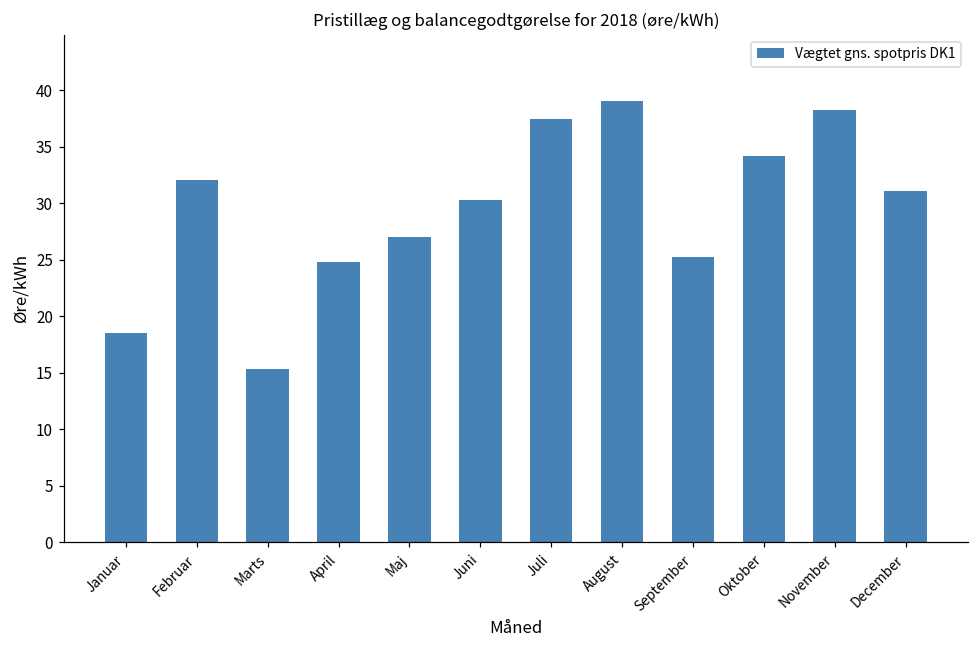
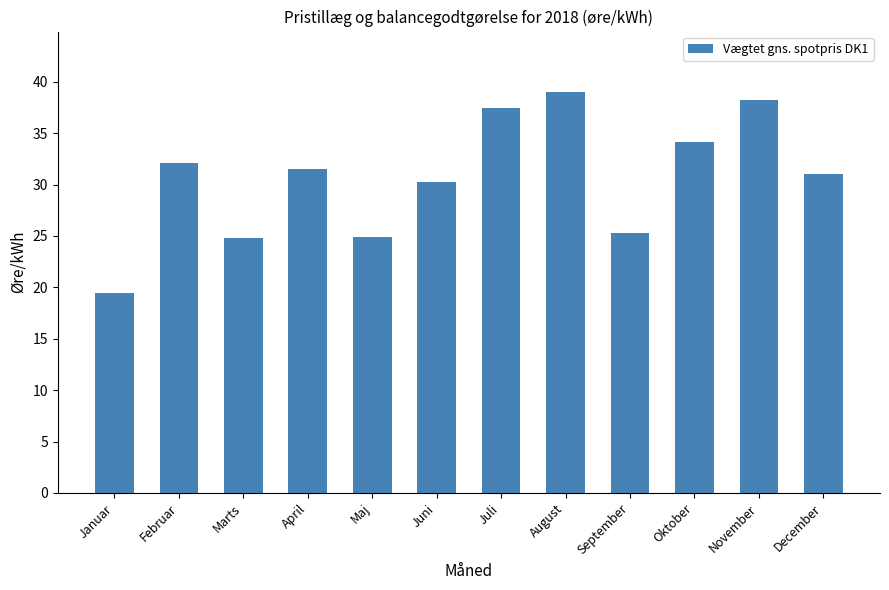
  {
-   "Januar": 18.5,
+   "Januar": 19.4,
    "Februar": 32.1,
-   "Marts": 15.3,
-   "April": 24.7,
-   "Maj": 27.0,
+   "Marts": 24.8,
+   "April": 31.5,
+   "Maj": 24.9,
    "Juni": 30.3,
    "Juli": 37.5,
    "August": 39.0,
    "September": 25.3,
    "Oktober": 34.2,
    "November": 38.3,
    "December": 31.1
  }
